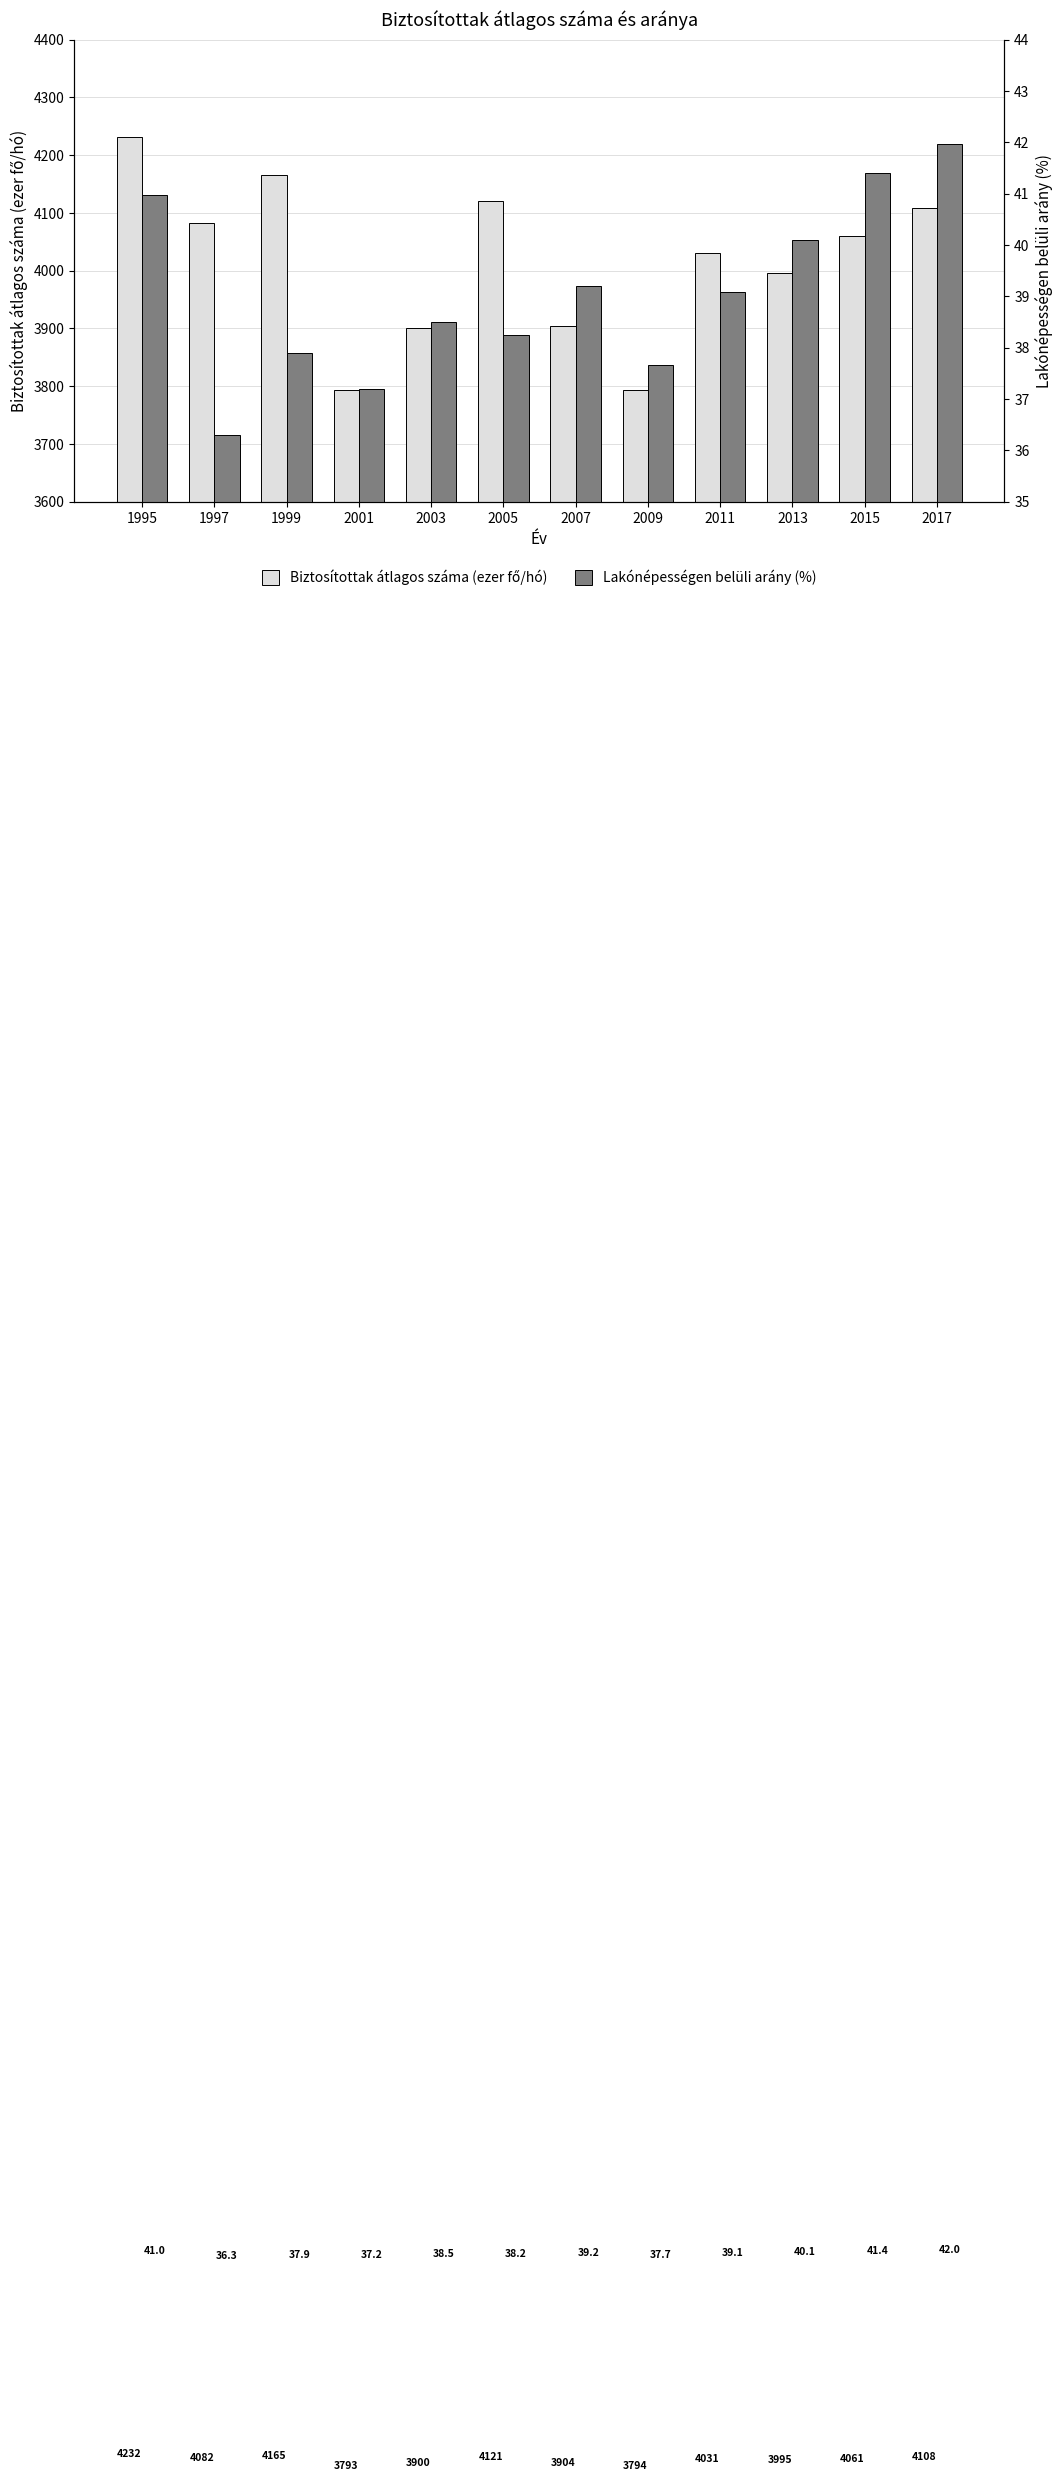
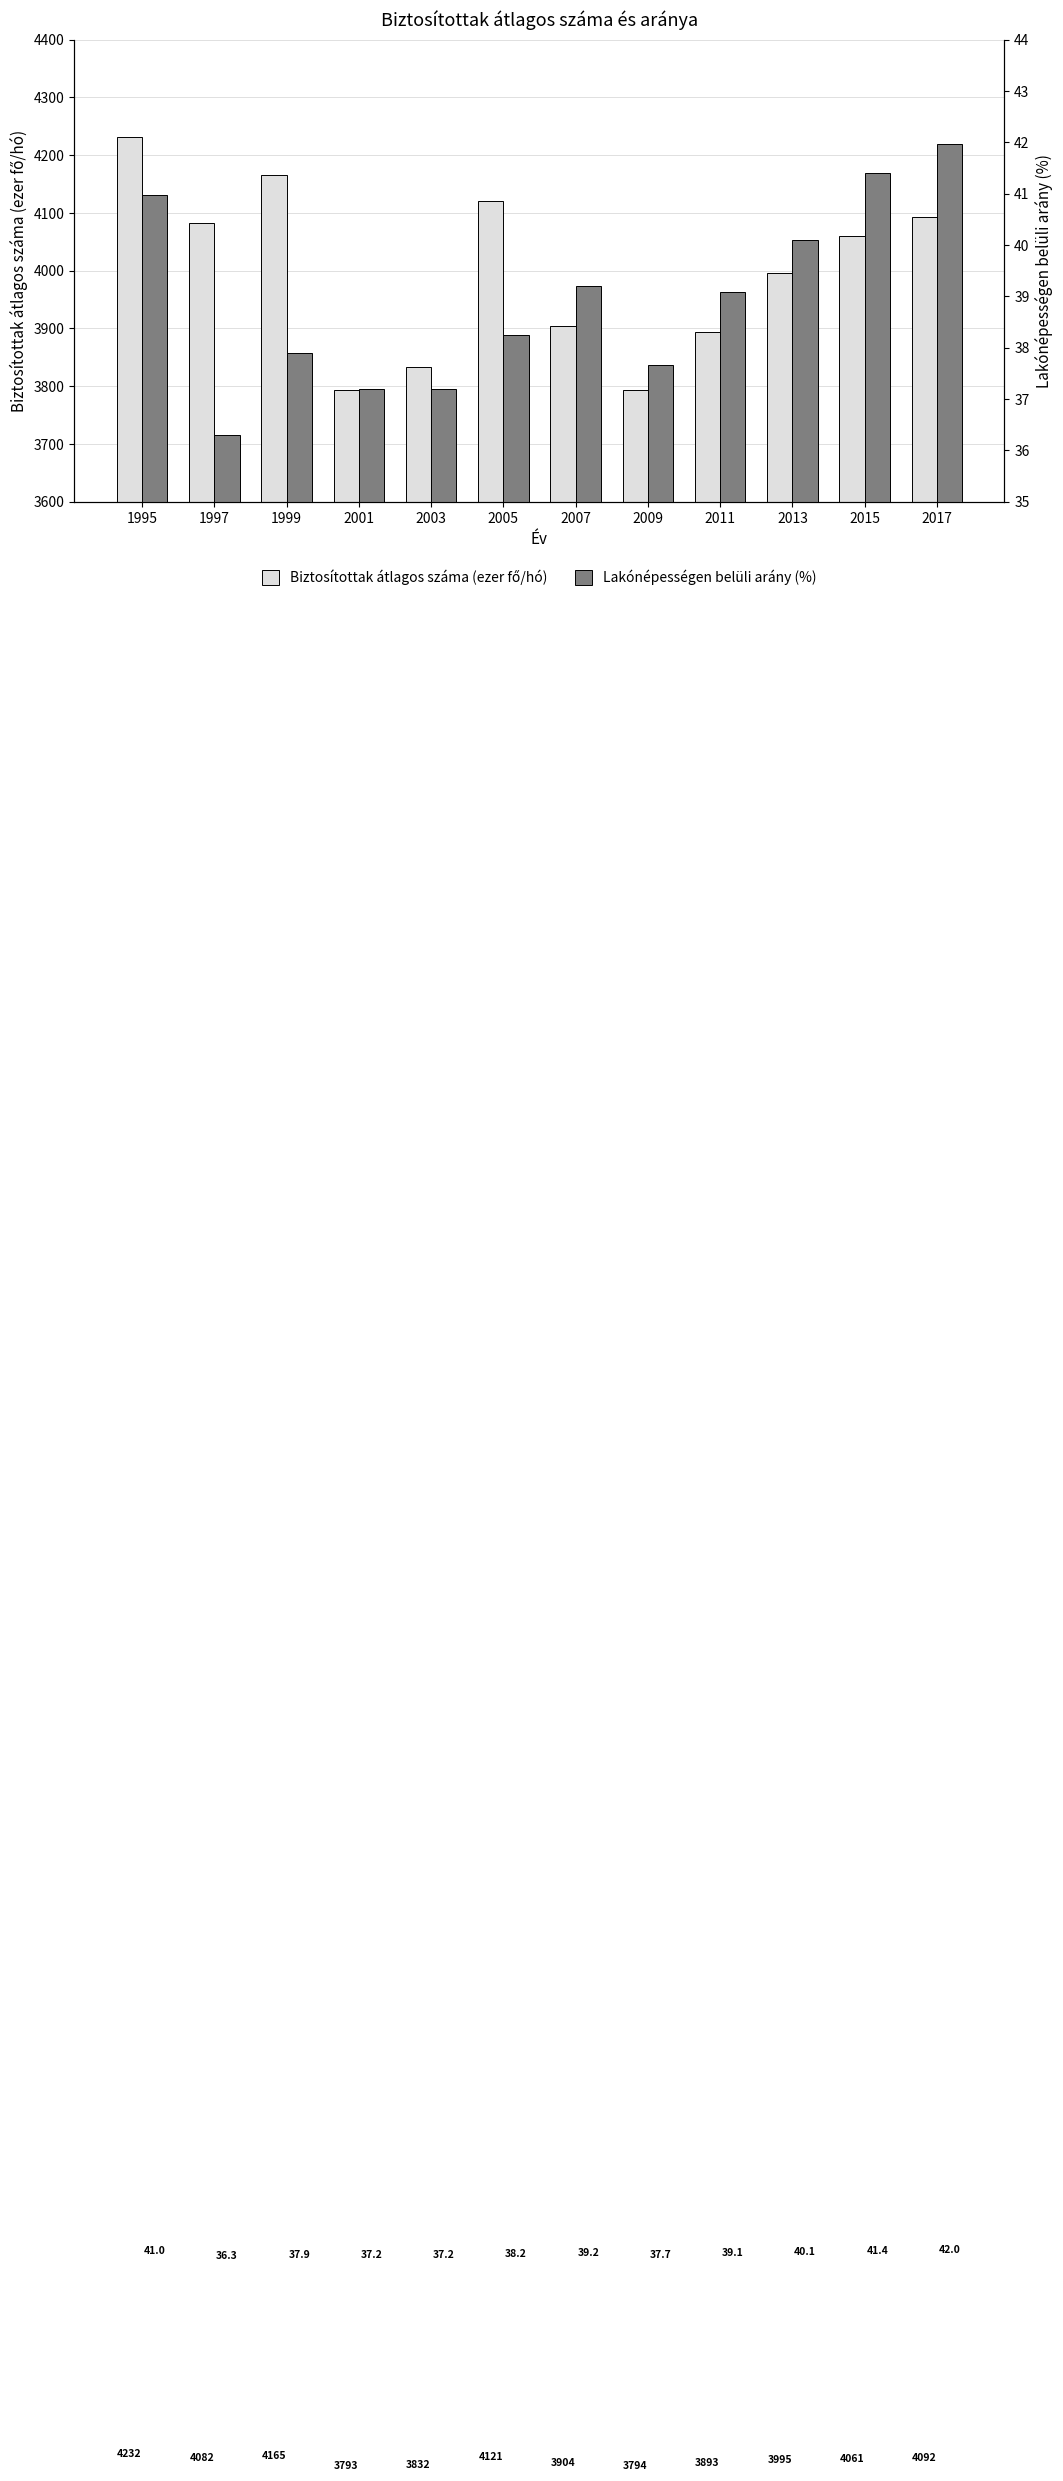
  {
    "Biztosítottak átlagos száma (ezer fő/hó)": {
      "1995": 4232,
      "1997": 4082,
      "1999": 4165,
      "2001": 3793,
-     "2003": 3900,
+     "2003": 3832,
      "2005": 4121,
      "2007": 3904,
      "2009": 3794,
-     "2011": 4031,
+     "2011": 3893,
      "2013": 3995,
      "2015": 4061,
-     "2017": 4108
+     "2017": 4092
    },
    "Lakónépességen belüli arány (%)": {
      "1995": 41.0,
      "1997": 36.3,
      "1999": 37.9,
      "2001": 37.2,
-     "2003": 38.5,
+     "2003": 37.2,
      "2005": 38.2,
      "2007": 39.2,
      "2009": 37.7,
      "2011": 39.1,
      "2013": 40.1,
      "2015": 41.4,
      "2017": 42.0
    }
  }
